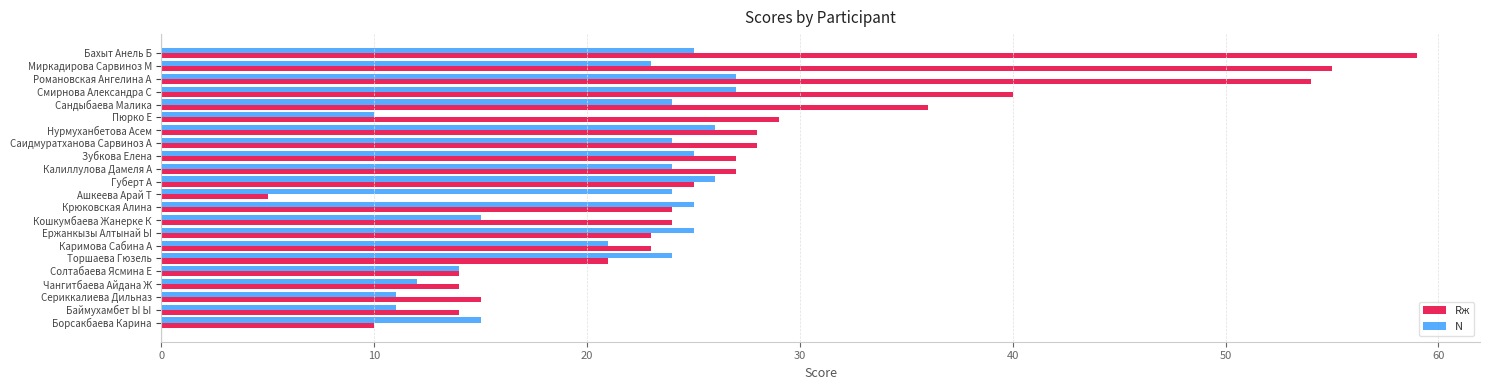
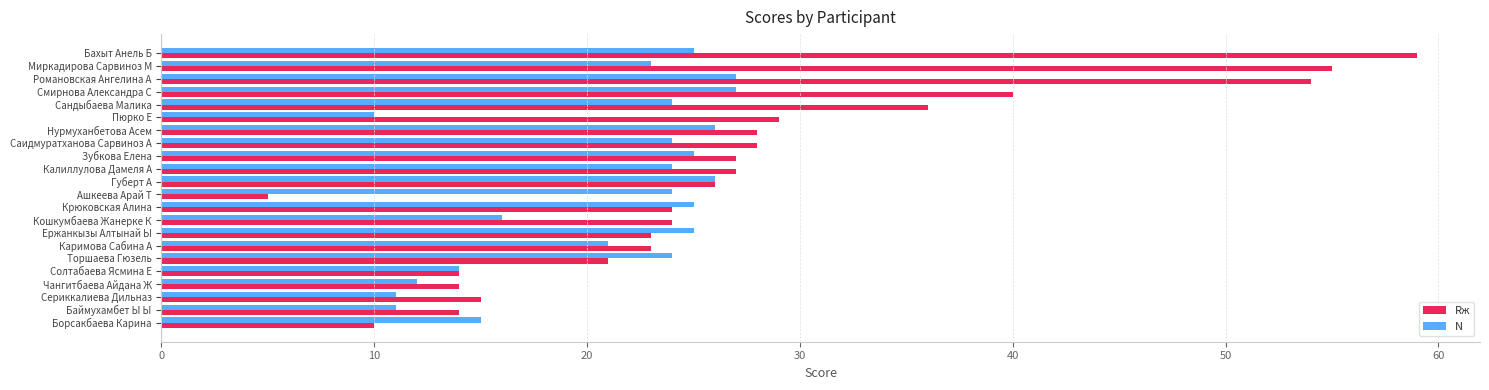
  {
    "Rж": {
      "Бахыт Анель Б": 59,
      "Миркадирова Сарвиноз М": 55,
      "Романовская Ангелина А": 54,
      "Смирнова Александра С": 40,
      "Сандыбаева Малика": 36,
      "Пюрко Е": 29,
      "Нурмуханбетова Асем": 28,
      "Саидмуратханова Сарвиноз А": 28,
      "Зубкова Елена": 27,
      "Калиллулова Дамеля А": 27,
-     "Губерт А": 25,
+     "Губерт А": 26,
      "Ашкеева Арай Т": 5,
      "Крюковская Алина": 24,
      "Кошкумбаева Жанерке К": 24,
      "Ержанкызы Алтынай Ы": 23,
      "Каримова Сабина А": 23,
      "Торшаева Гюзель": 21,
      "Солтабаева Ясмина Е": 14,
      "Чангитбаева Айдана Ж": 14,
      "Сериккалиева Дильназ": 15,
      "Баймухамбет Ы Ы": 14,
      "Борсакбаева Карина": 10
    },
    "N": {
      "Бахыт Анель Б": 25,
      "Миркадирова Сарвиноз М": 23,
      "Романовская Ангелина А": 27,
      "Смирнова Александра С": 27,
      "Сандыбаева Малика": 24,
      "Пюрко Е": 10,
      "Нурмуханбетова Асем": 26,
      "Саидмуратханова Сарвиноз А": 24,
      "Зубкова Елена": 25,
      "Калиллулова Дамеля А": 24,
      "Губерт А": 26,
      "Ашкеева Арай Т": 24,
      "Крюковская Алина": 25,
-     "Кошкумбаева Жанерке К": 15,
+     "Кошкумбаева Жанерке К": 16,
      "Ержанкызы Алтынай Ы": 25,
      "Каримова Сабина А": 21,
      "Торшаева Гюзель": 24,
      "Солтабаева Ясмина Е": 14,
      "Чангитбаева Айдана Ж": 12,
      "Сериккалиева Дильназ": 11,
      "Баймухамбет Ы Ы": 11,
      "Борсакбаева Карина": 15
    }
  }
